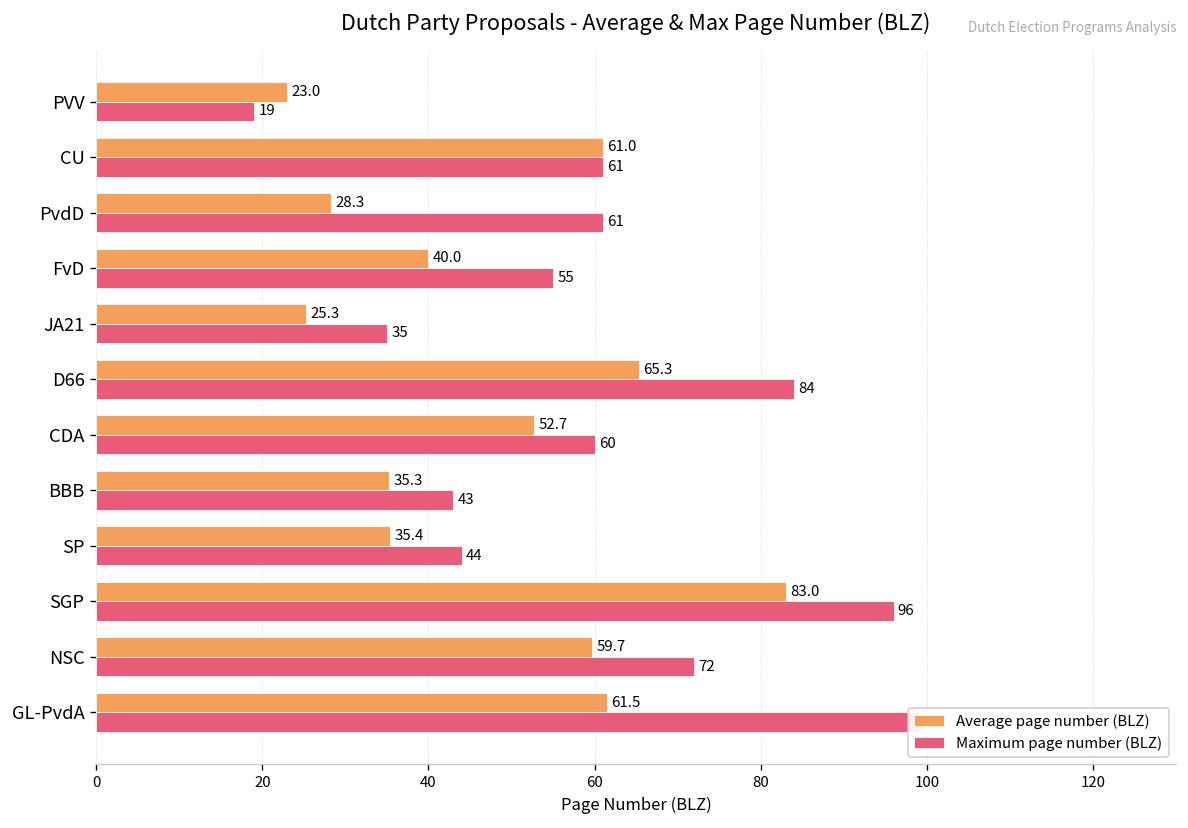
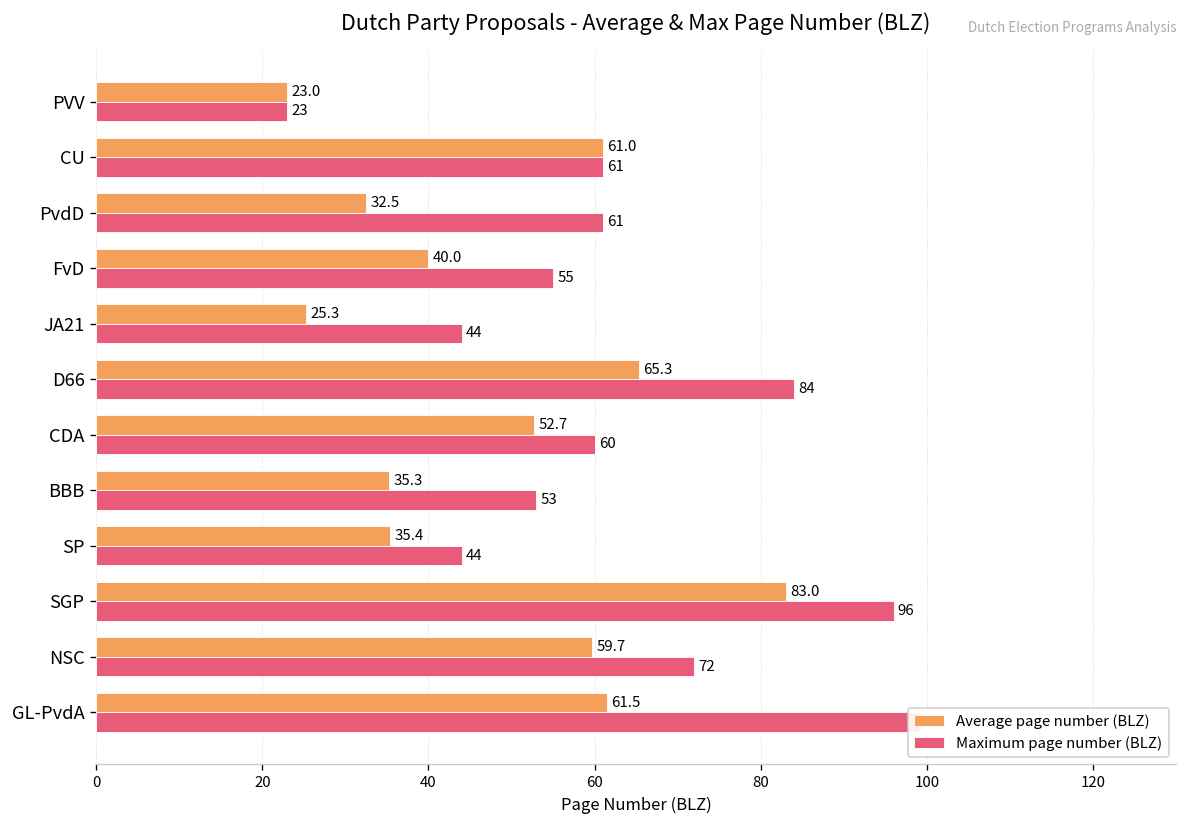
  {
    "Average page number (BLZ)": {
      "PVV": 23.0,
      "CU": 61.0,
-     "PvdD": 28.3,
+     "PvdD": 32.5,
      "FvD": 40.0,
      "JA21": 25.3,
      "D66": 65.3,
      "CDA": 52.7,
      "BBB": 35.3,
      "SP": 35.4,
      "SGP": 83.0,
      "NSC": 59.7,
      "GL-PvdA": 61.5
    },
    "Maximum page number (BLZ)": {
-     "PVV": 19,
+     "PVV": 23,
      "CU": 61,
      "PvdD": 61,
      "FvD": 55,
-     "JA21": 35,
+     "JA21": 44,
      "D66": 84,
      "CDA": 60,
-     "BBB": 43,
+     "BBB": 53,
      "SP": 44,
      "SGP": 96,
      "NSC": 72
    }
  }
